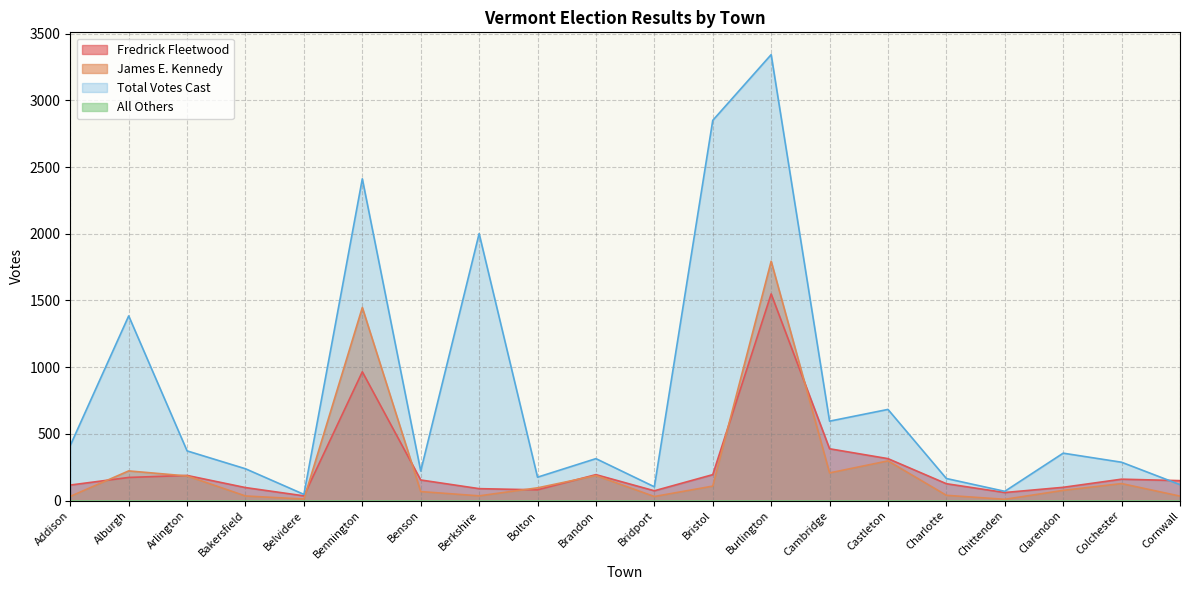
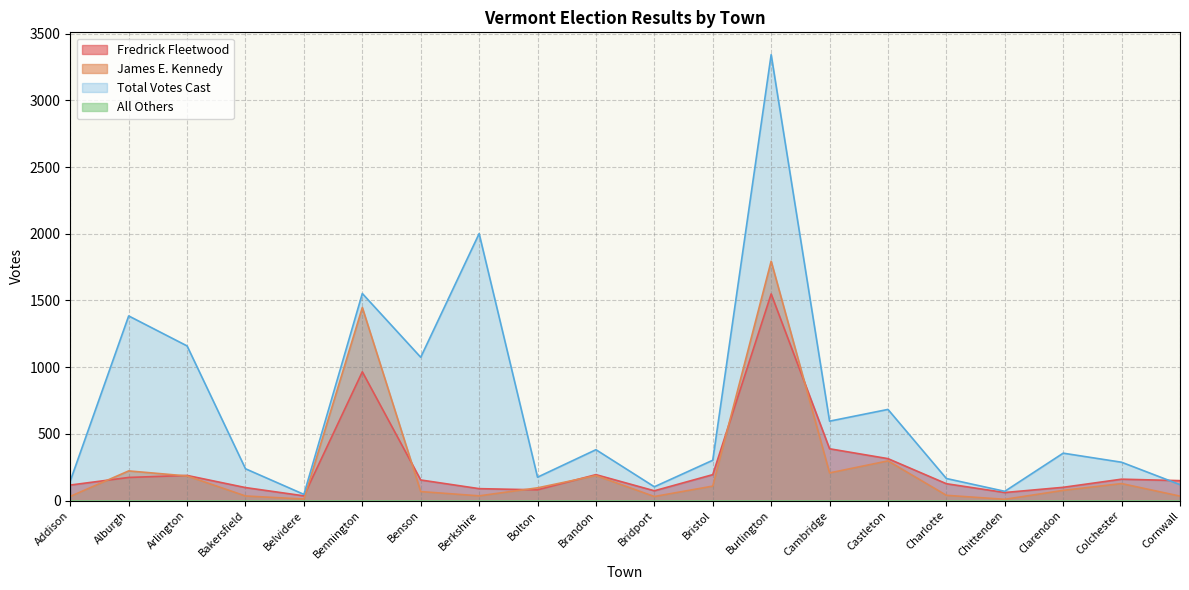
  {
    "Total Votes Cast": {
-     "Addison": 410,
+     "Addison": 150,
      "Alburgh": 1380,
-     "Arlington": 370,
+     "Arlington": 1160,
      "Bakersfield": 240,
-     "Bennington": 2410,
-     "Benson": 220,
+     "Bennington": 1550,
+     "Benson": 1070,
      "Berkshire": 2000,
      "Bolton": 180,
-     "Brandon": 310,
+     "Brandon": 380,
      "Bridport": 100,
-     "Bristol": 2850,
+     "Bristol": 300,
      "Burlington": 3340,
      "Cambridge": 600,
      "Castleton": 680,
      "Charlotte": 170,
      "Clarendon": 360,
      "Colchester": 290,
      "Cornwall": 120
    },
    "All Others": {
      "Addison": 0,
      "Alburgh": 0,
      "Arlington": 0,
      "Bakersfield": 0,
      "Bennington": 0,
      "Benson": 0,
      "Berkshire": 0,
      "Bolton": 0,
      "Brandon": 0,
      "Bridport": 0,
      "Bristol": 0,
      "Burlington": 0,
      "Cambridge": 0,
      "Castleton": 0,
      "Charlotte": 0,
      "Clarendon": 0,
      "Colchester": 0,
      "Cornwall": 0
    }
  }
